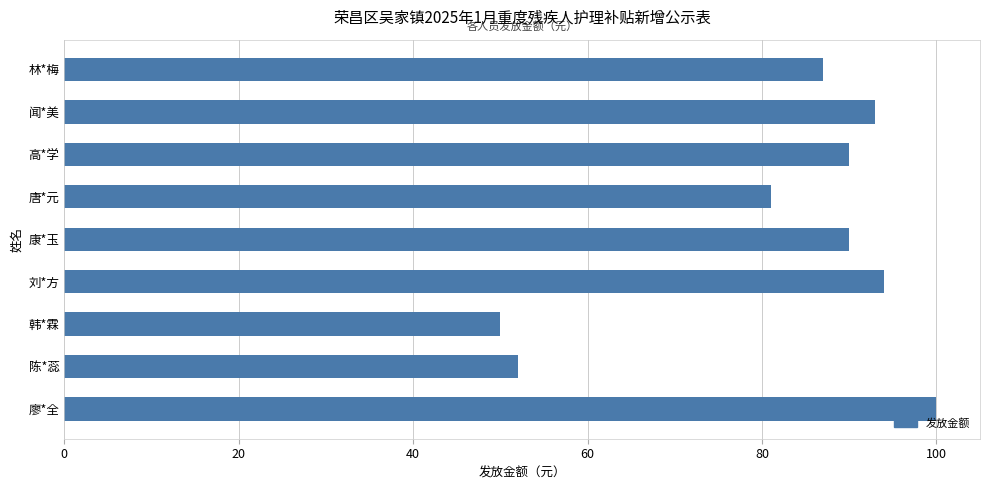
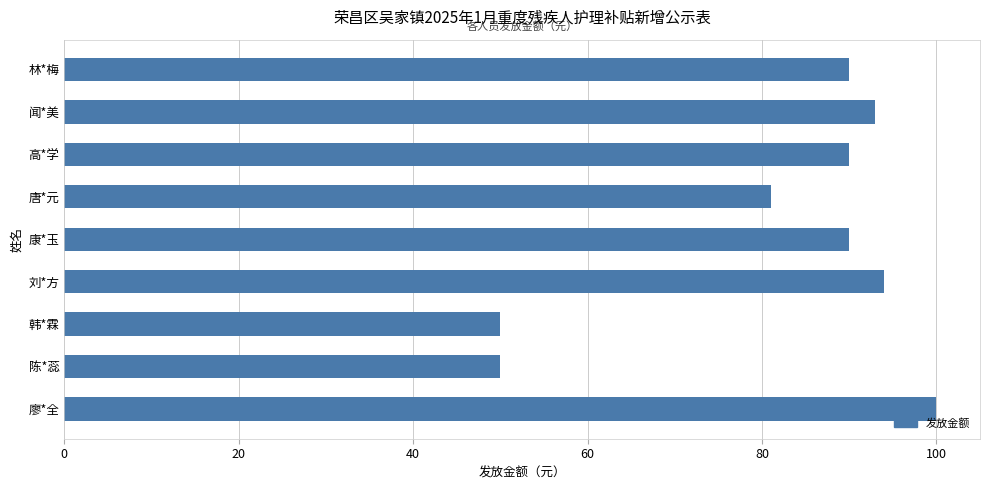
  {
-   "林*梅": 87,
+   "林*梅": 90,
    "闻*美": 93,
    "高*学": 90,
    "唐*元": 81,
    "康*玉": 90,
    "刘*方": 94,
    "韩*霖": 50,
-   "陈*蕊": 52,
+   "陈*蕊": 50,
    "廖*全": 100
  }
